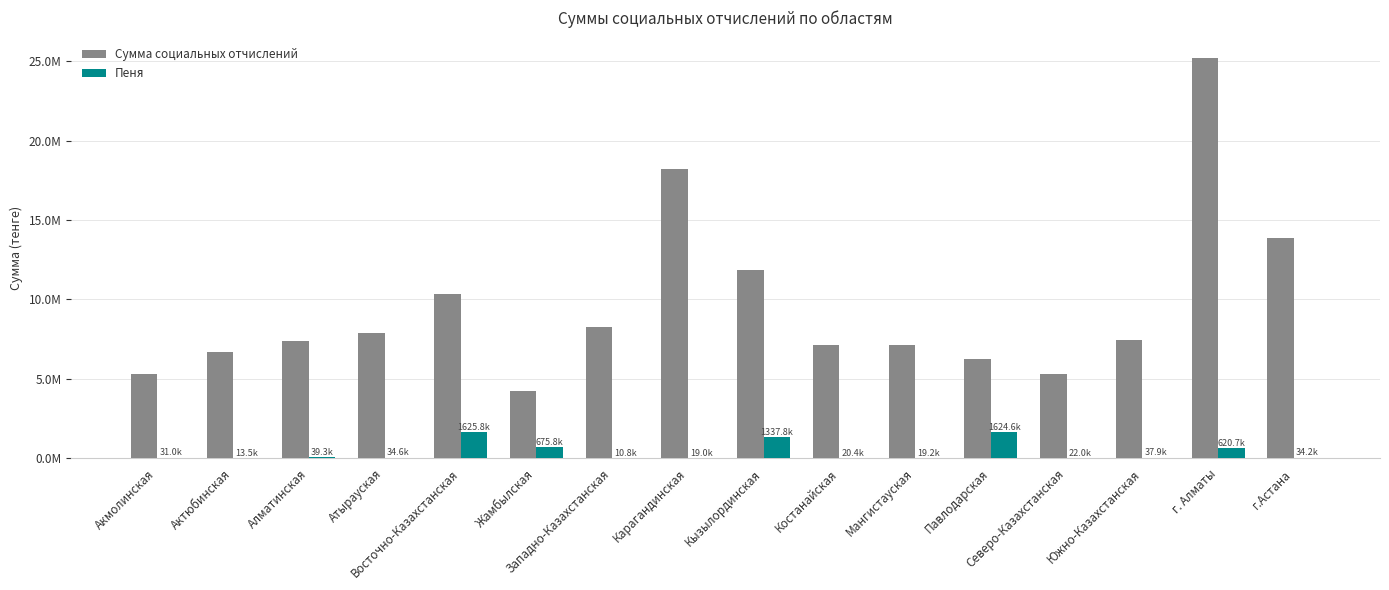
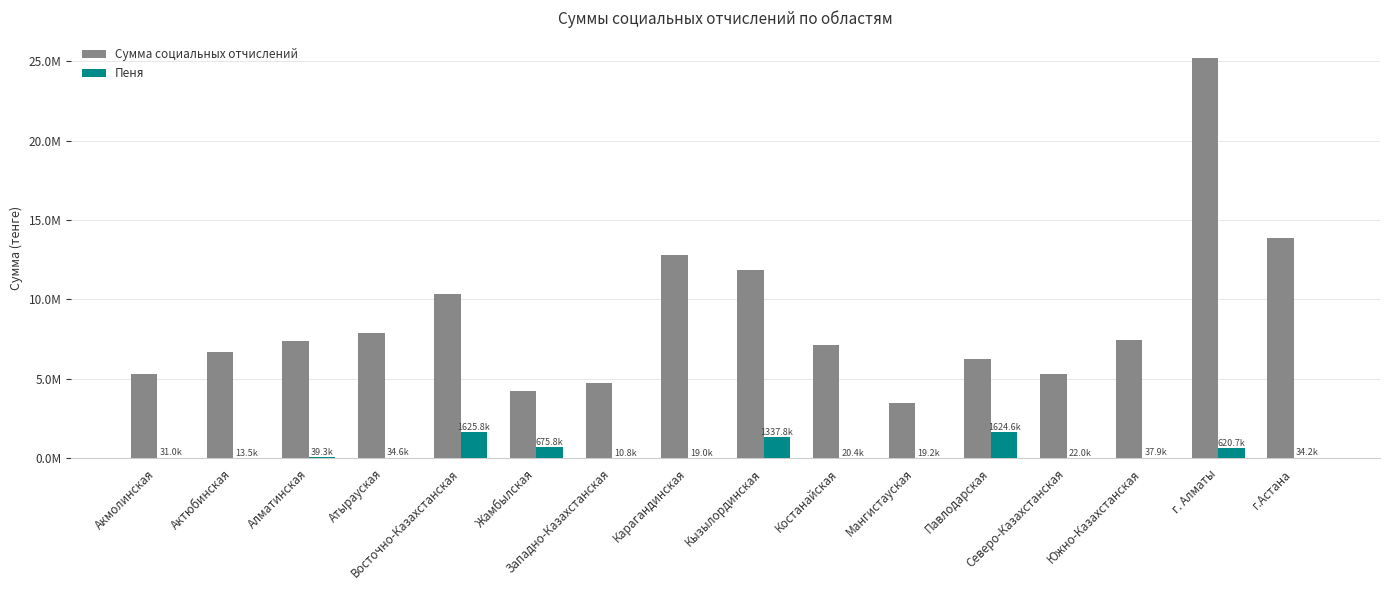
  {
    "Сумма социальных отчислений": {
      "Акмолинская": "5300000",
      "Актюбинская": "6700000",
      "Алматинская": "7300000",
      "Атырауская": "7900000",
      "Восточно-Казахстанская": "10300000",
      "Жамбылская": "4200000",
-     "Западно-Казахстанская": "8300000",
-     "Карагандинская": "18200000",
+     "Западно-Казахстанская": "4800000",
+     "Карагандинская": "12800000",
      "Кызылординская": "11800000",
      "Костанайская": "7100000",
-     "Мангистауская": "7100000",
+     "Мангистауская": "3500000",
      "Павлодарская": "6200000",
      "Северо-Казахстанская": "5300000",
      "Южно-Казахстанская": "7400000",
      "г. Алматы": "25200000",
      "г.Астана": "13900000"
    },
    "Пеня": {
      "Акмолинская": "31.0k",
      "Актюбинская": "13.5k",
      "Алматинская": "39.3k",
      "Атырауская": "34.6k",
      "Восточно-Казахстанская": "1625.8k",
      "Жамбылская": "675.8k",
      "Западно-Казахстанская": "10.8k",
      "Карагандинская": "19.0k",
      "Кызылординская": "1337.8k",
      "Костанайская": "20.4k",
      "Мангистауская": "19.2k",
      "Павлодарская": "1624.6k",
      "Северо-Казахстанская": "22.0k",
      "Южно-Казахстанская": "37.9k",
      "г. Алматы": "620.7k",
      "г.Астана": "34.2k"
    }
  }
